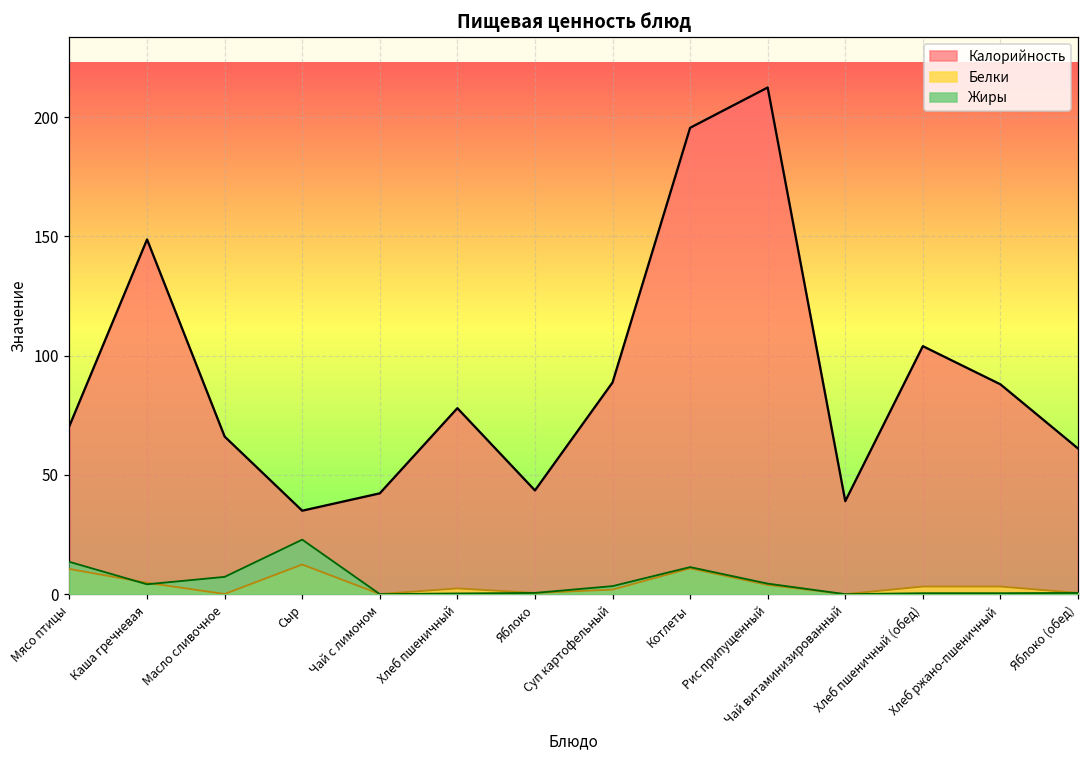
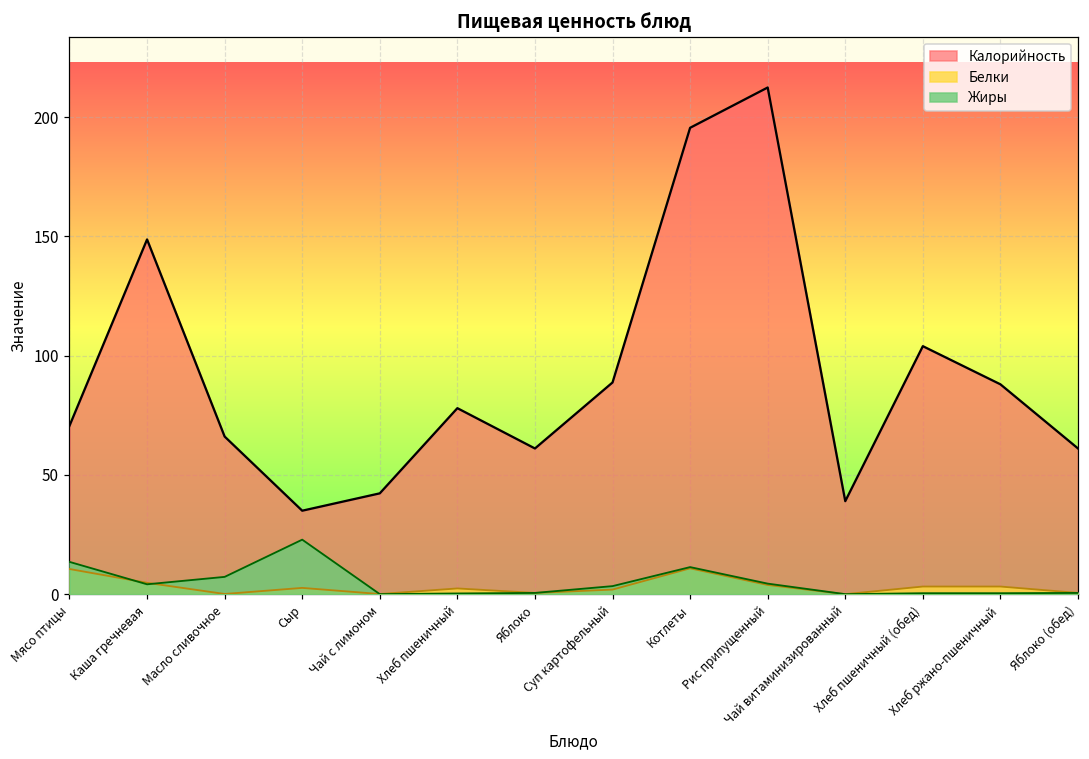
  {
    "Калорийность": {
      "Мясо птицы": 71,
      "Каша гречневая": 149,
      "Масло сливочное": 66,
      "Сыр": 35,
      "Чай с лимоном": 42,
      "Хлеб пшеничный": 78,
-     "Яблоко": 44,
+     "Яблоко": 61,
      "Суп картофельный": 89,
      "Котлеты": 196,
      "Рис припущенный": 212,
      "Чай витаминизированный": 39,
      "Хлеб пшеничный (обед)": 104,
      "Хлеб ржано-пшеничный": 88,
      "Яблоко (обед)": 61
    },
    "Белки": {
      "Мясо птицы": 11,
      "Масло сливочное": 0,
-     "Сыр": 12,
+     "Сыр": 3,
      "Хлеб пшеничный": 2,
      "Суп картофельный": 2,
      "Хлеб пшеничный (обед)": 3,
      "Хлеб ржано-пшеничный": 3
    },
    "Жиры": {
      "Мясо птицы": 14,
      "Масло сливочное": 7,
      "Сыр": 23,
      "Хлеб пшеничный": 0,
      "Суп картофельный": 3,
      "Хлеб пшеничный (обед)": 0,
      "Хлеб ржано-пшеничный": 0
    }
  }
